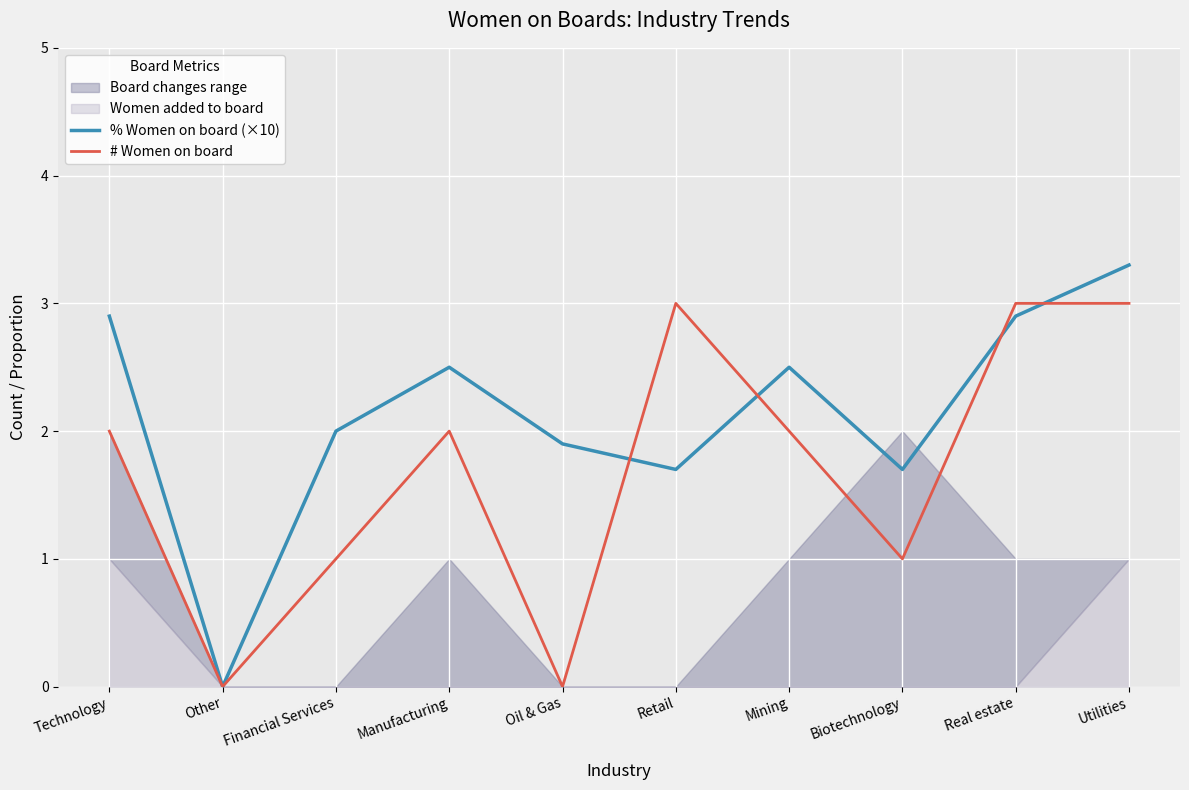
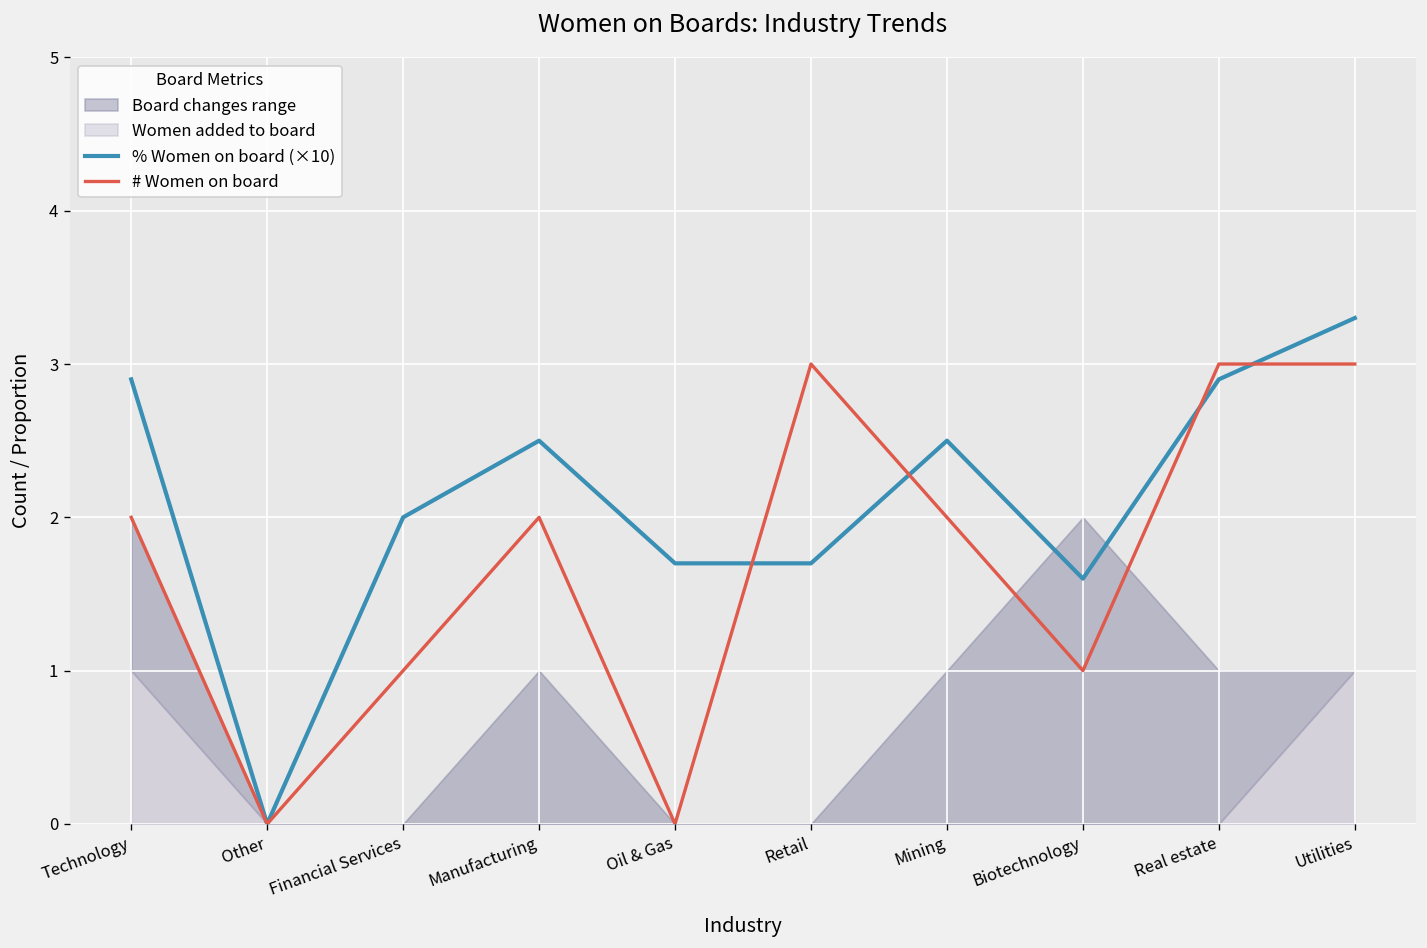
  {
    "% Women on board (×10)": {
      "Technology": 2.90,
      "Financial Services": 2.00,
      "Manufacturing": 2.50,
-     "Oil & Gas": 1.90,
+     "Oil & Gas": 1.70,
      "Retail": 1.70,
      "Mining": 2.50,
-     "Biotechnology": 1.70,
+     "Biotechnology": 1.60,
      "Real estate": 2.90,
      "Utilities": 3.30
    },
    "Women added to board": {
      "Technology": 1.00,
      "Manufacturing": 0.00,
      "Mining": 0.00,
      "Biotechnology": 0.00,
      "Real estate": 0.00
    },
    "# Women on board": {
      "Financial Services": 1.00,
      "Manufacturing": 2.00,
      "Retail": 3.00,
      "Mining": 2.00,
      "Biotechnology": 1.00,
      "Real estate": 3.00,
      "Utilities": 3.00
    }
  }
